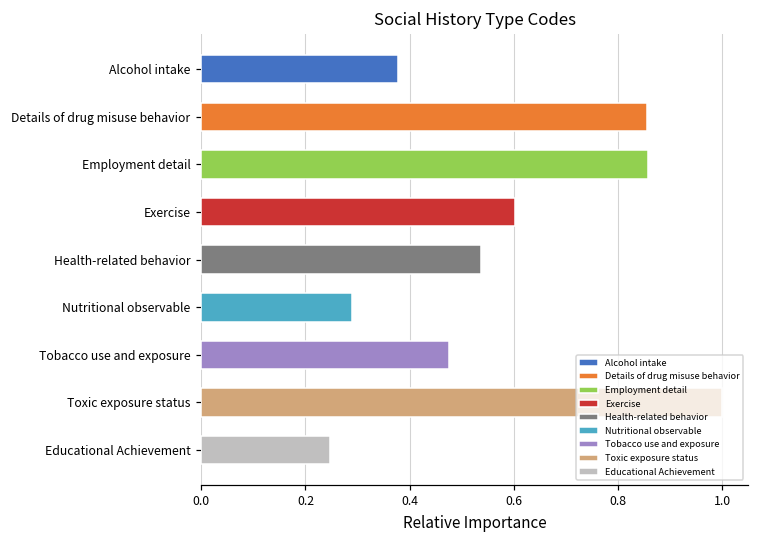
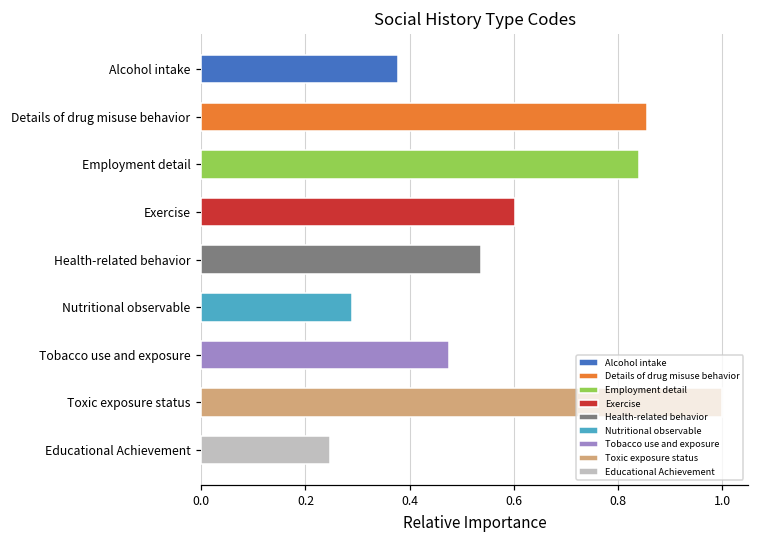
  {
    "Alcohol intake": 0.38,
    "Details of drug misuse behavior": 0.86,
-   "Employment detail": 0.86,
+   "Employment detail": 0.84,
    "Exercise": 0.60,
    "Health-related behavior": 0.54,
    "Nutritional observable": 0.29,
    "Tobacco use and exposure": 0.48,
    "Educational Achievement": 0.25
  }
